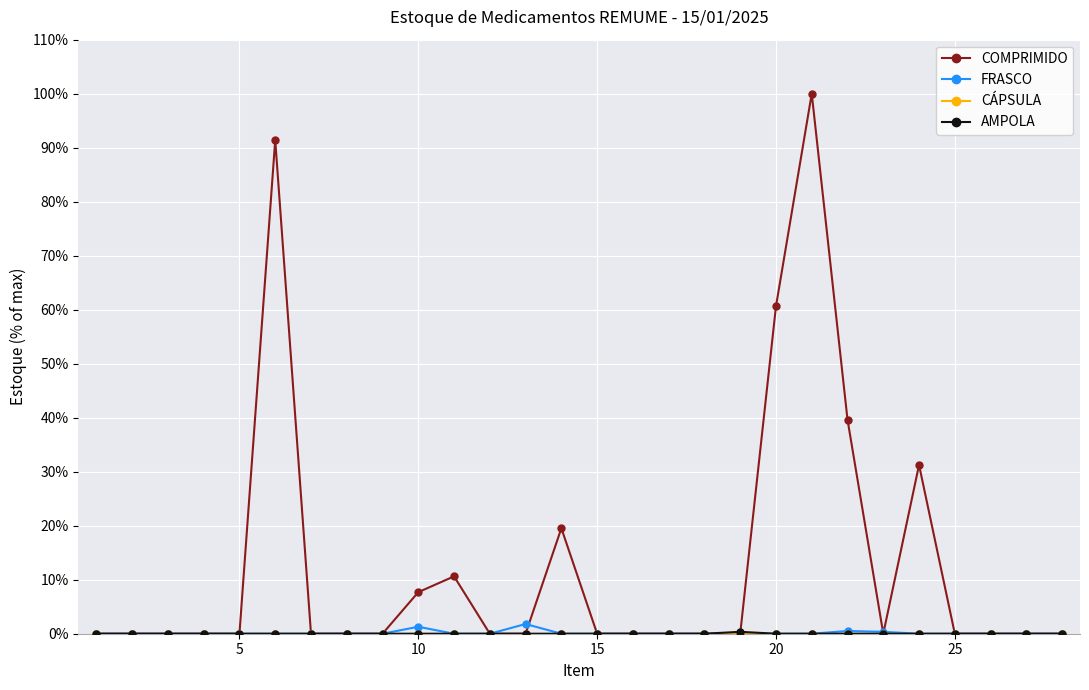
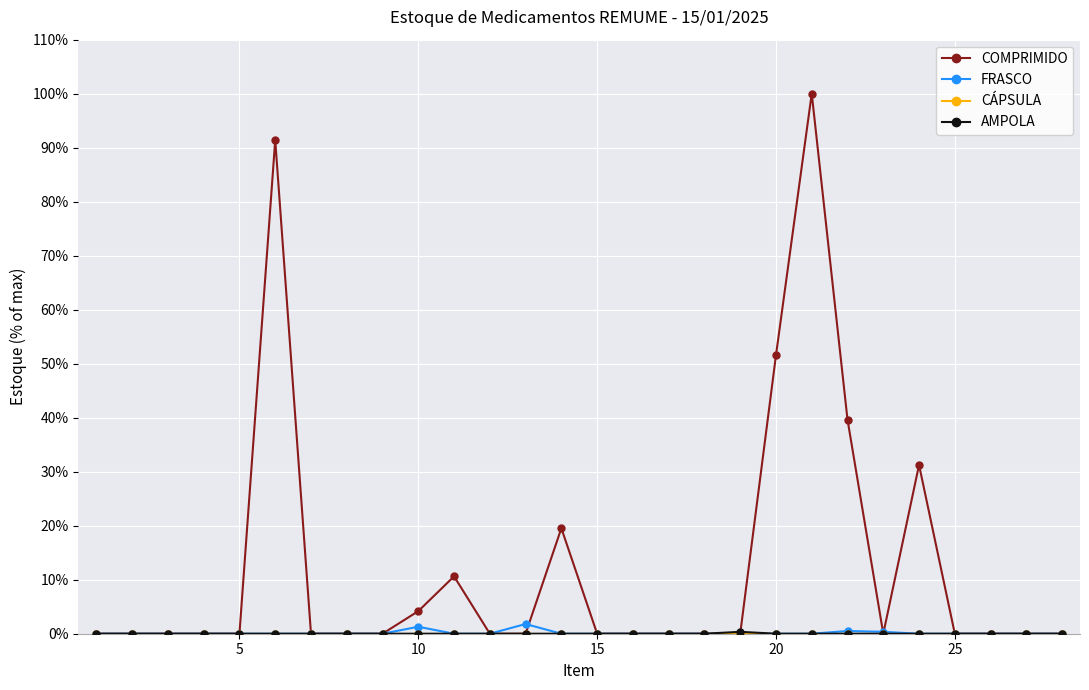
  {
    "COMPRIMIDO": {
-     "10": "8%",
-     "20": "61%"
+     "10": "4%",
+     "20": "52%"
    },
    "FRASCO": {
      "10": "1%"
    }
  }
